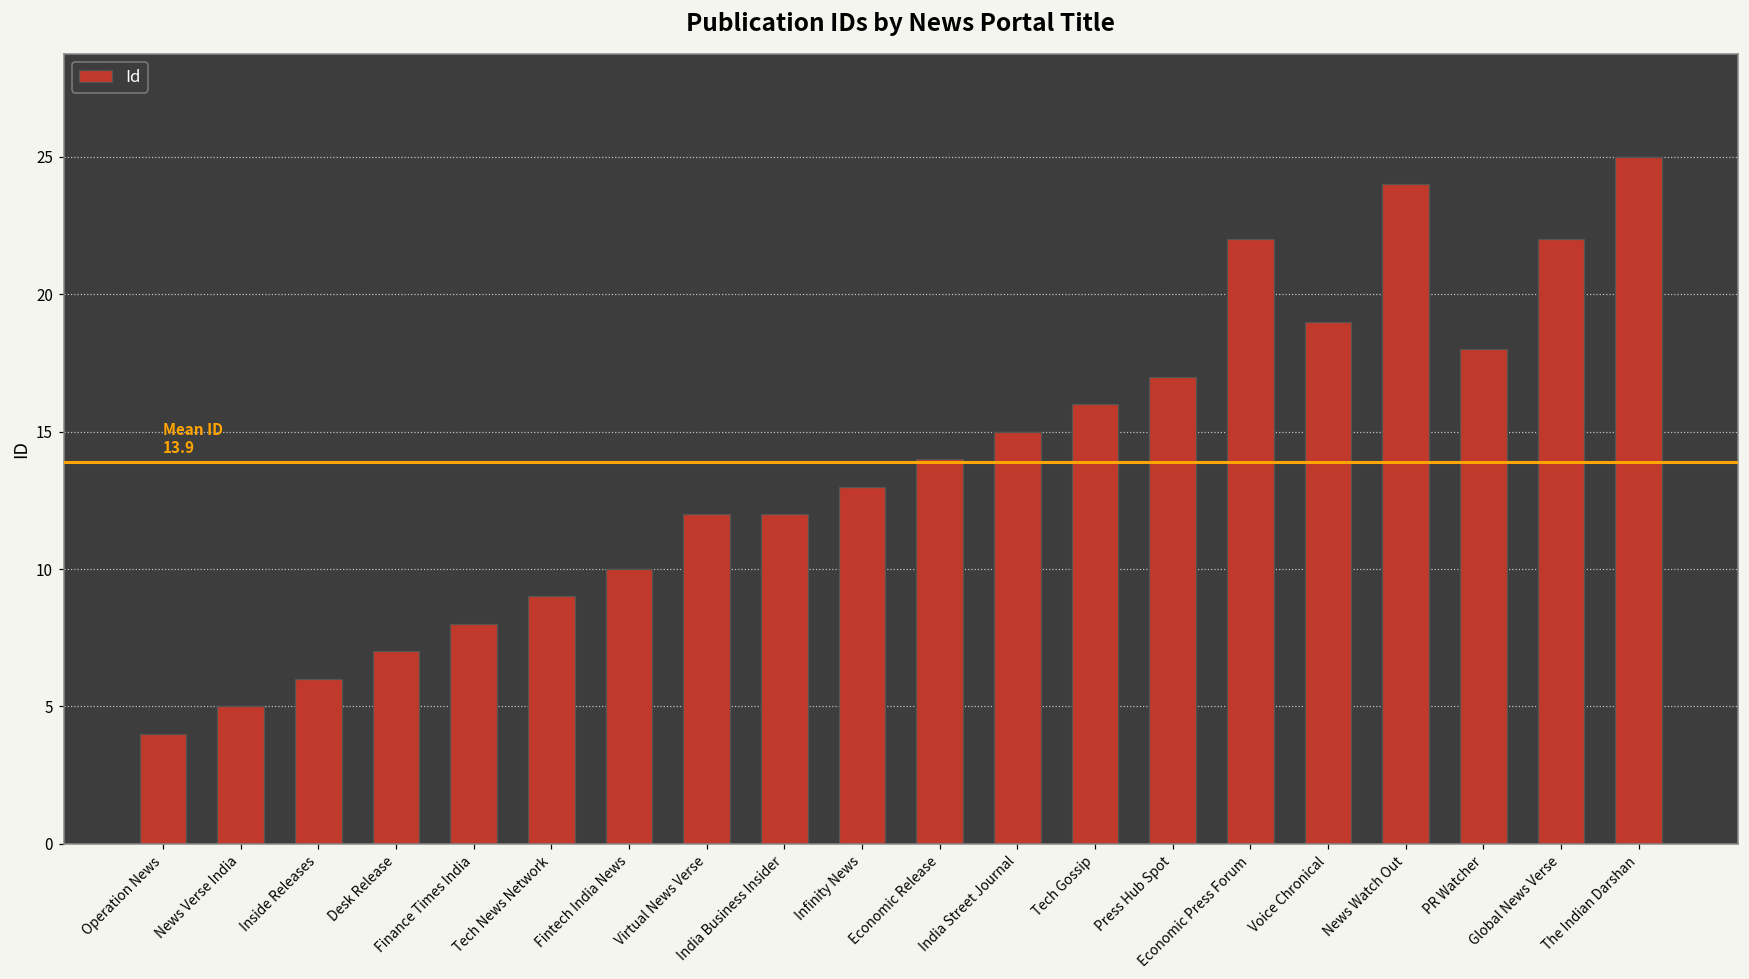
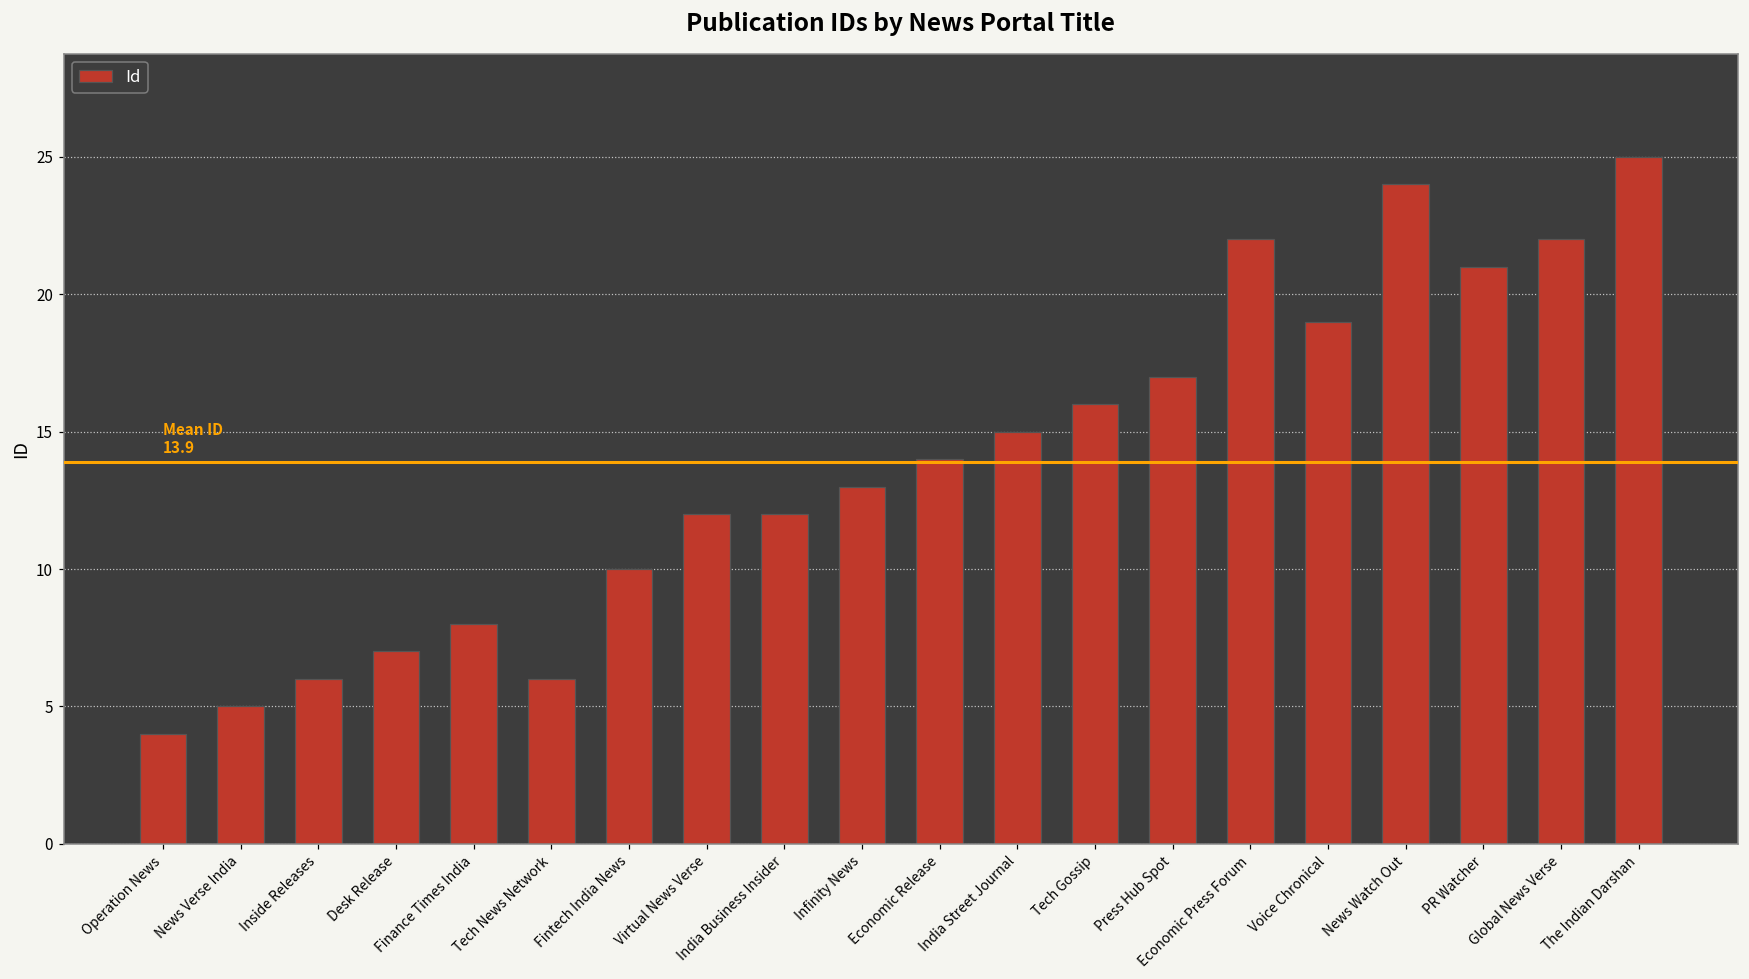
  {
    "Operation News": 4,
    "News Verse India": 5,
    "Inside Releases": 6,
    "Desk Release": 7,
    "Finance Times India": 8,
-   "Tech News Network": 9,
+   "Tech News Network": 6,
    "Fintech India News": 10,
    "Virtual News Verse": 12,
    "India Business Insider": 12,
    "Infinity News": 13,
    "Economic Release": 14,
    "India Street Journal": 15,
    "Tech Gossip": 16,
    "Press Hub Spot": 17,
    "Economic Press Forum": 22,
    "Voice Chronical": 19,
    "News Watch Out": 24,
-   "PR Watcher": 18,
+   "PR Watcher": 21,
    "Global News Verse": 22,
    "The Indian Darshan": 25
  }
